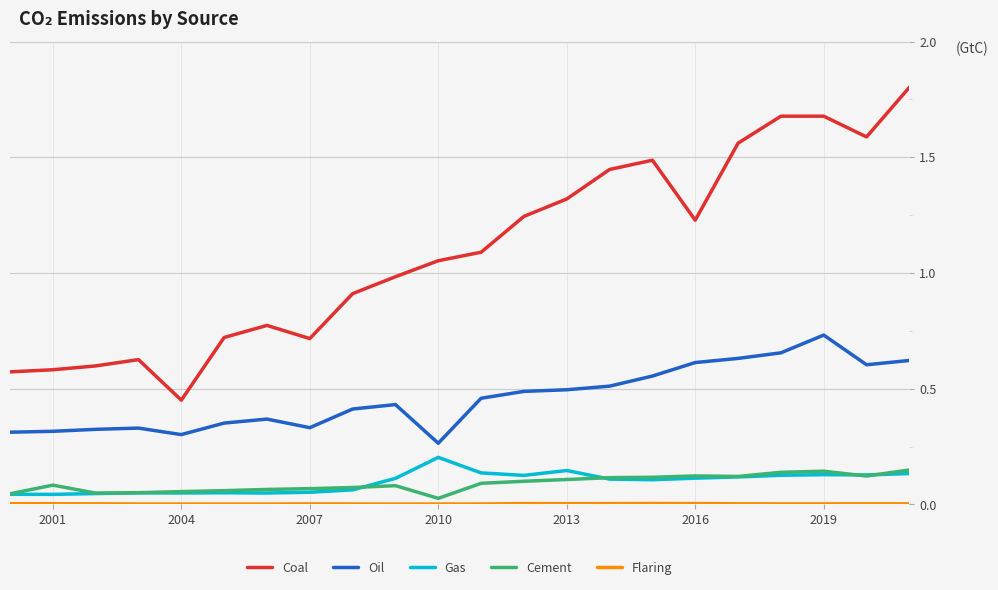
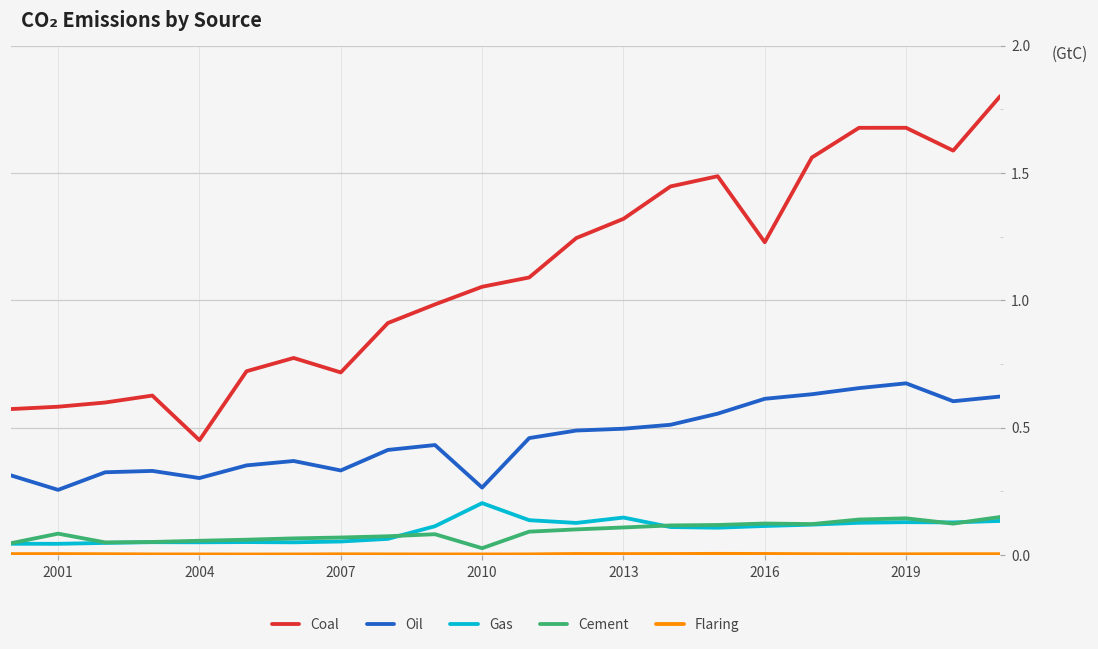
  {
    "Coal": {
      "2001": 0.58,
      "2004": 0.45,
      "2007": 0.72,
      "2010": 1.05,
      "2013": 1.32,
      "2016": 1.23,
      "2019": 1.68
    },
    "Oil": {
-     "2001": 0.32,
+     "2001": 0.26,
      "2004": 0.30,
      "2007": 0.33,
      "2010": 0.26,
      "2013": 0.50,
      "2016": 0.61,
-     "2019": 0.73
+     "2019": 0.67
    },
    "Gas": {
      "2001": 0.04,
      "2007": 0.05,
      "2010": 0.20,
      "2013": 0.15,
      "2019": 0.13
    },
    "Cement": {
      "2001": 0.08,
      "2007": 0.07,
      "2010": 0.03,
      "2013": 0.11,
      "2019": 0.14
    },
    "Flaring": {
      "2001": 0.00,
      "2004": 0.00,
      "2007": 0.00,
      "2010": 0.00,
      "2013": 0.00,
      "2016": 0.00,
      "2019": 0.00
    }
  }
